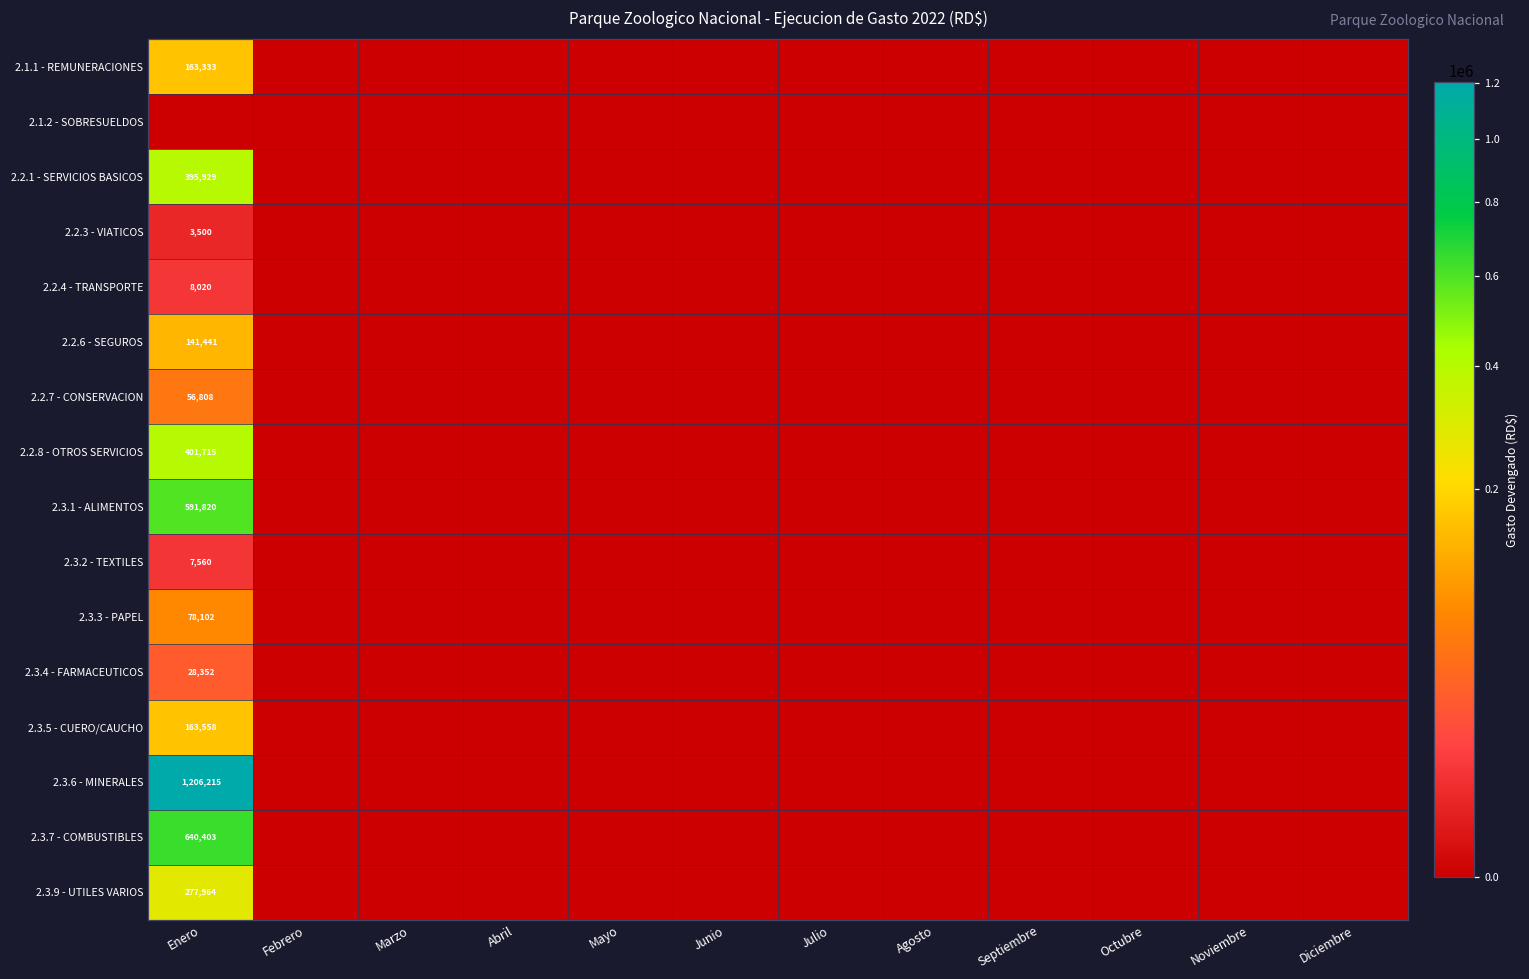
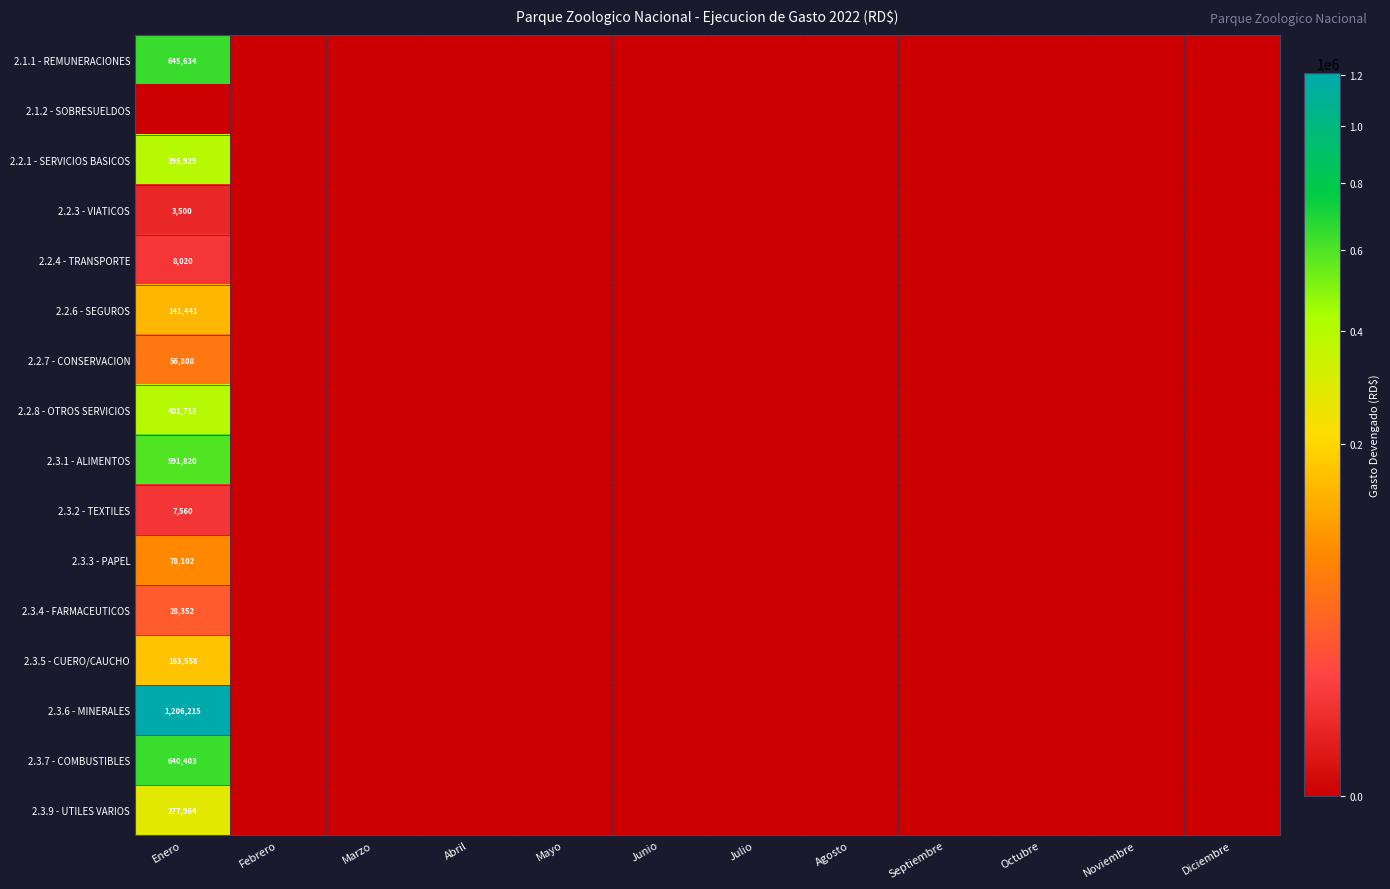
  {
    "2.1.1 - REMUNERACIONES": {
-     "Enero": "163,333"
+     "Enero": "645,634"
    },
    "2.2.1 - SERVICIOS BASICOS": {
      "Enero": "395,929"
    },
    "2.2.3 - VIATICOS": {
      "Enero": "3,500"
    },
    "2.2.4 - TRANSPORTE": {
      "Enero": "8,020"
    },
    "2.2.6 - SEGUROS": {
      "Enero": "141,441"
    },
    "2.2.7 - CONSERVACION": {
      "Enero": "56,808"
    },
    "2.2.8 - OTROS SERVICIOS": {
      "Enero": "401,715"
    },
    "2.3.1 - ALIMENTOS": {
      "Enero": "591,820"
    },
    "2.3.2 - TEXTILES": {
      "Enero": "7,560"
    },
    "2.3.3 - PAPEL": {
      "Enero": "78,102"
    },
    "2.3.4 - FARMACEUTICOS": {
      "Enero": "28,352"
    },
    "2.3.5 - CUERO/CAUCHO": {
      "Enero": "163,558"
    },
    "2.3.6 - MINERALES": {
      "Enero": "1,206,215"
    },
    "2.3.7 - COMBUSTIBLES": {
      "Enero": "640,403"
    },
    "2.3.9 - UTILES VARIOS": {
      "Enero": "277,964"
    }
  }
